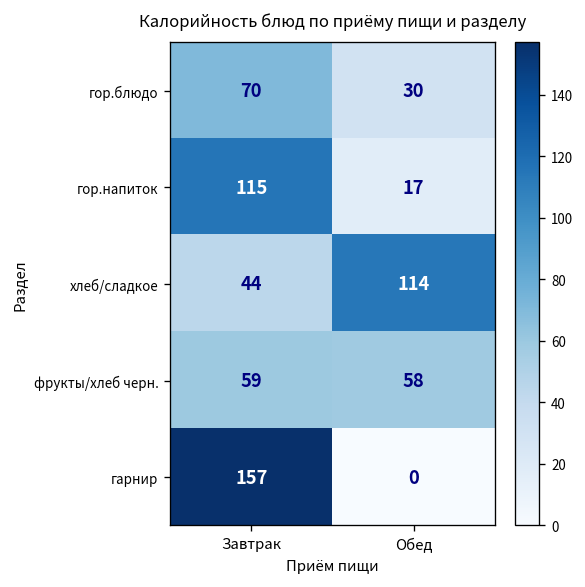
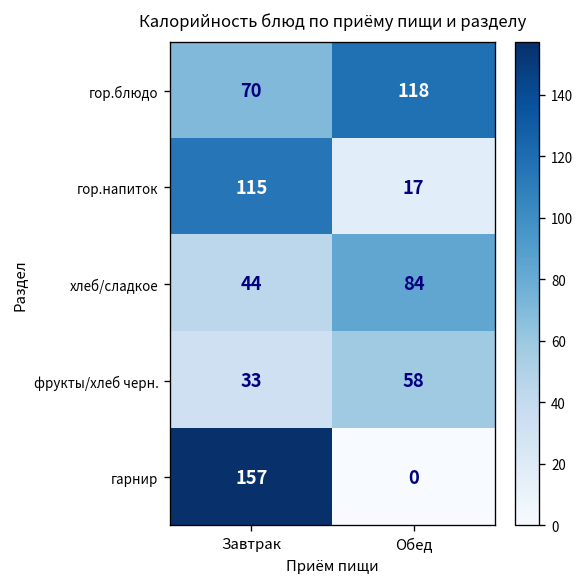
  {
    "гор.блюдо": {
      "Завтрак": 70,
-     "Обед": 30
+     "Обед": 118
    },
    "гор.напиток": {
      "Завтрак": 115,
      "Обед": 17
    },
    "хлеб/сладкое": {
      "Завтрак": 44,
-     "Обед": 114
+     "Обед": 84
    },
    "фрукты/хлеб черн.": {
-     "Завтрак": 59,
+     "Завтрак": 33,
      "Обед": 58
    },
    "гарнир": {
      "Завтрак": 157,
      "Обед": 0
    }
  }
